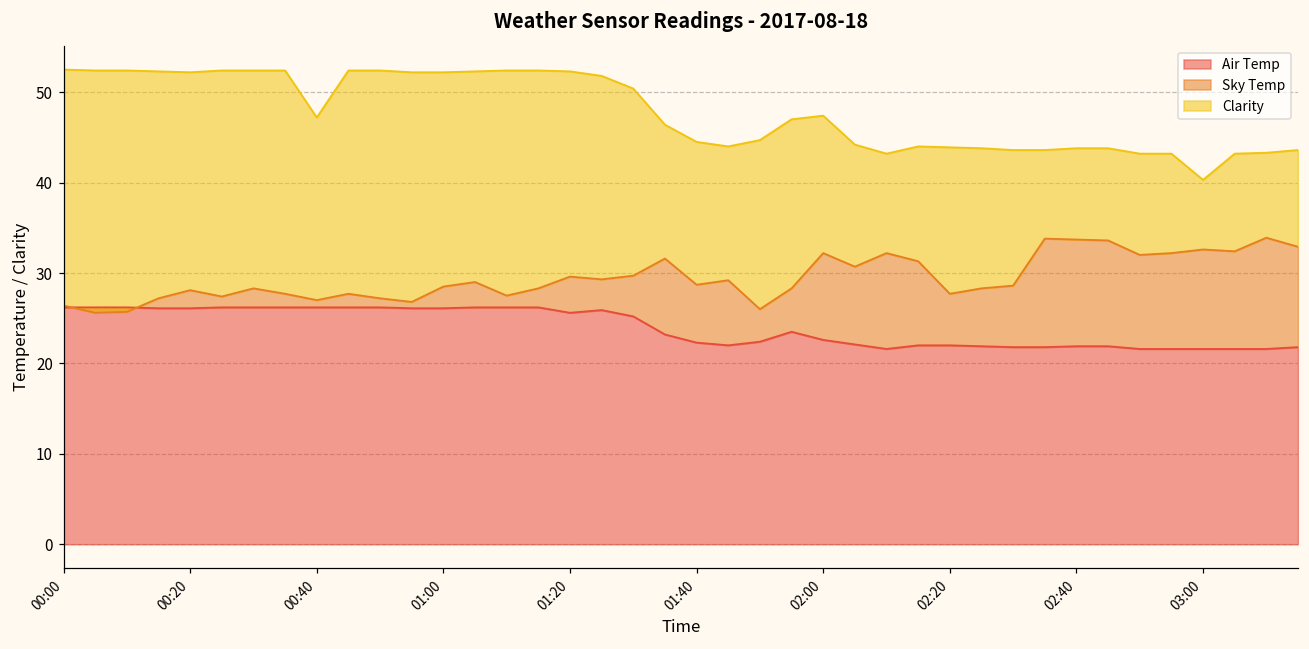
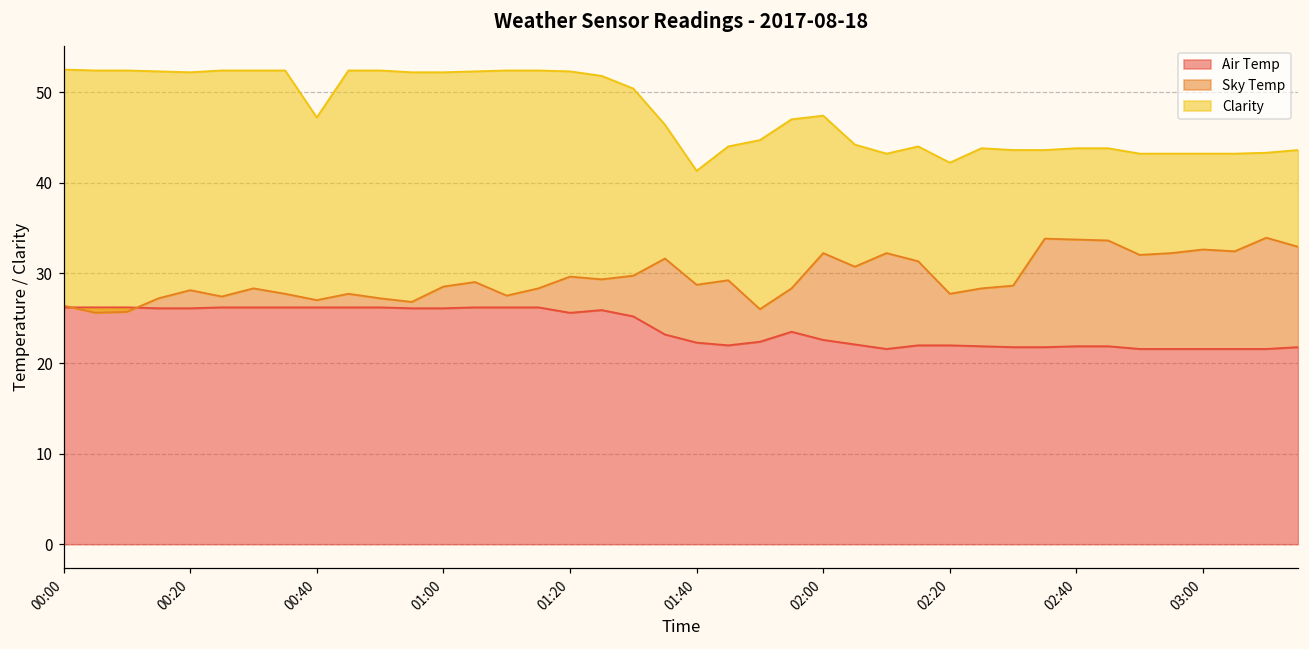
  {
    "Clarity": {
      "00:00": 26,
      "00:20": 24,
      "00:40": 20,
      "01:00": 24,
      "01:20": 23,
-     "01:40": 16,
+     "01:40": 13,
      "02:00": 15,
-     "02:20": 16,
+     "02:20": 15,
      "02:40": 10,
-     "03:00": 8
+     "03:00": 11
    }
  }
